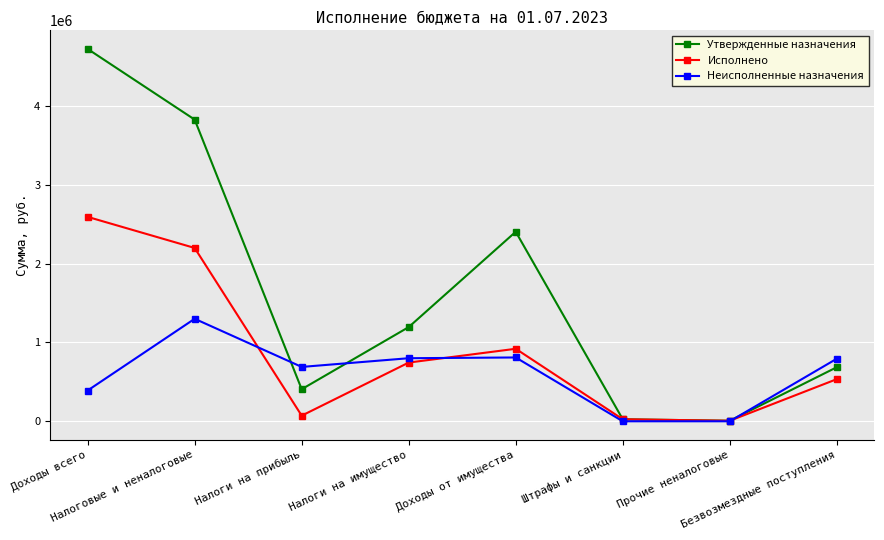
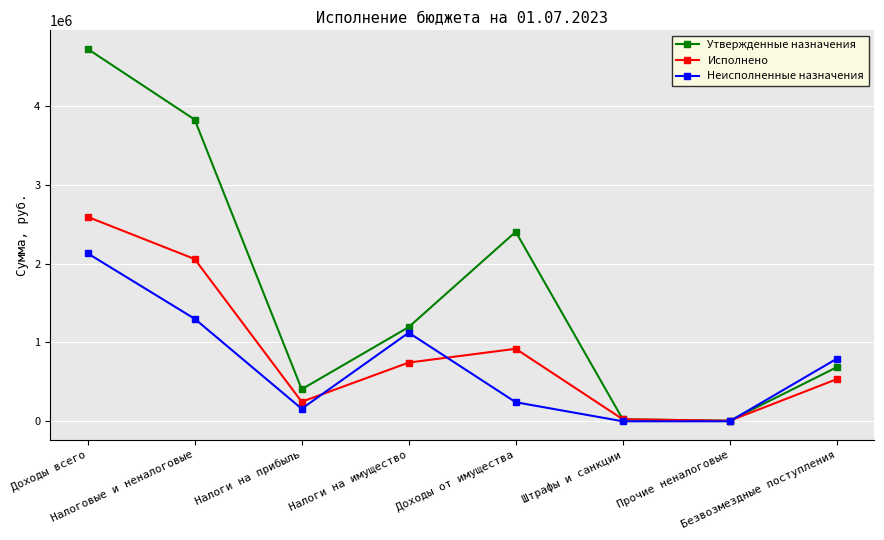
  {
    "Утвержденные назначения": {
      "Доходы всего": 4700000,
      "Налоговые и неналоговые": 3800000,
      "Налоги на прибыль": 400000,
      "Налоги на имущество": 1200000,
      "Доходы от имущества": 2400000,
      "Безвозмездные поступления": 700000
    },
    "Исполнено": {
      "Доходы всего": 2600000,
-     "Налоговые и неналоговые": 2200000,
-     "Налоги на прибыль": 100000,
+     "Налоговые и неналоговые": 2100000,
+     "Налоги на прибыль": 200000,
      "Налоги на имущество": 700000,
      "Доходы от имущества": 900000,
      "Безвозмездные поступления": 500000
    },
    "Неисполненные назначения": {
-     "Доходы всего": 400000,
+     "Доходы всего": 2100000,
      "Налоговые и неналоговые": 1300000,
-     "Налоги на прибыль": 700000,
-     "Налоги на имущество": 800000,
-     "Доходы от имущества": 800000,
+     "Налоги на прибыль": 200000,
+     "Налоги на имущество": 1100000,
+     "Доходы от имущества": 200000,
      "Безвозмездные поступления": 800000
    }
  }
